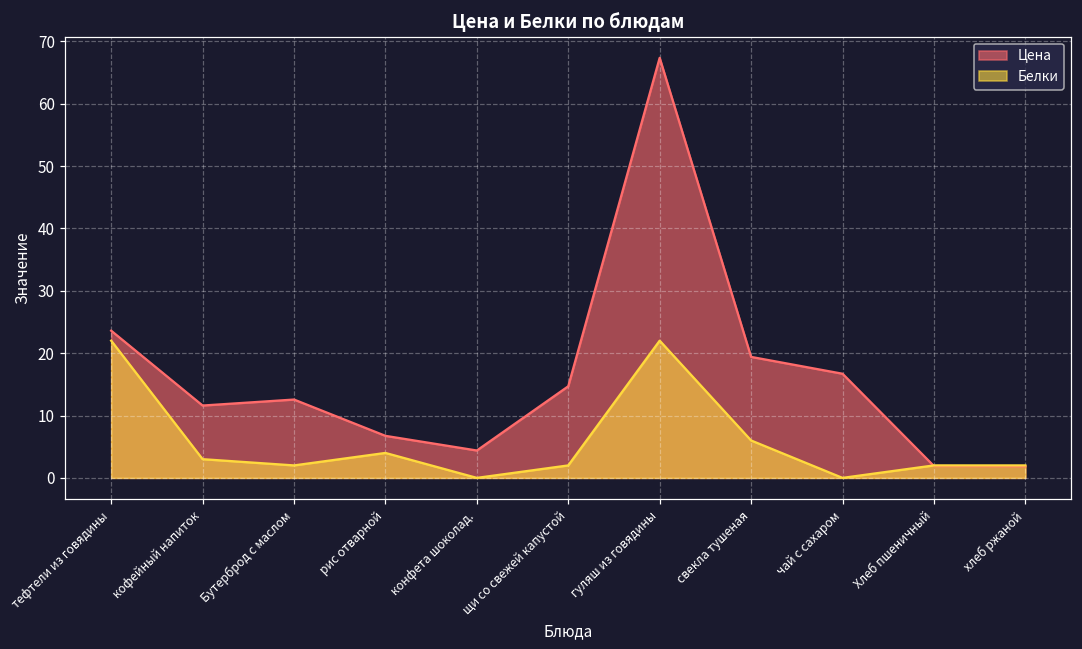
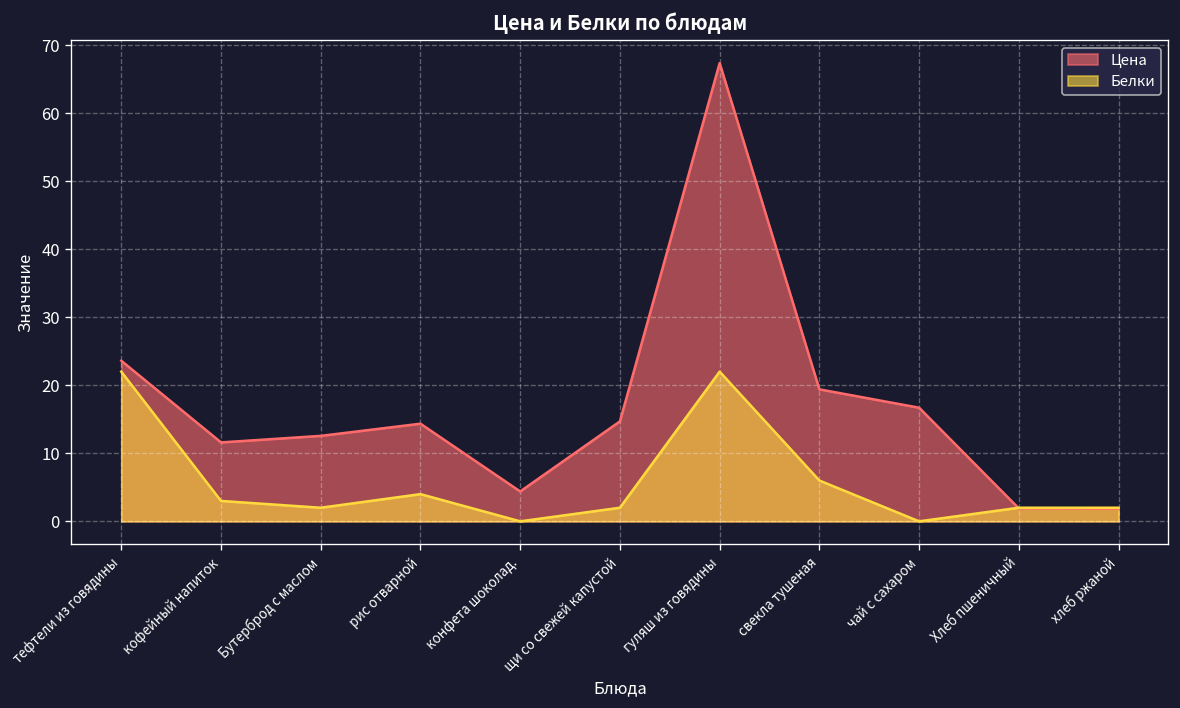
  {
    "Цена": {
      "тефтели из говядины": 24,
      "кофейный напиток": 12,
      "Бутерброд с маслом": 13,
-     "рис отварной": 7,
+     "рис отварной": 14,
      "конфета шоколад.": 4,
      "щи со свежей капустой": 15,
      "гуляш из говядины": 67,
      "свекла тушеная": 19,
      "чай с сахаром": 17
    },
    "Белки": {
      "тефтели из говядины": 22,
      "кофейный напиток": 3,
      "Бутерброд с маслом": 2,
      "рис отварной": 4,
      "конфета шоколад.": 0,
      "щи со свежей капустой": 2,
      "гуляш из говядины": 22,
      "свекла тушеная": 6,
      "чай с сахаром": 0
    }
  }
